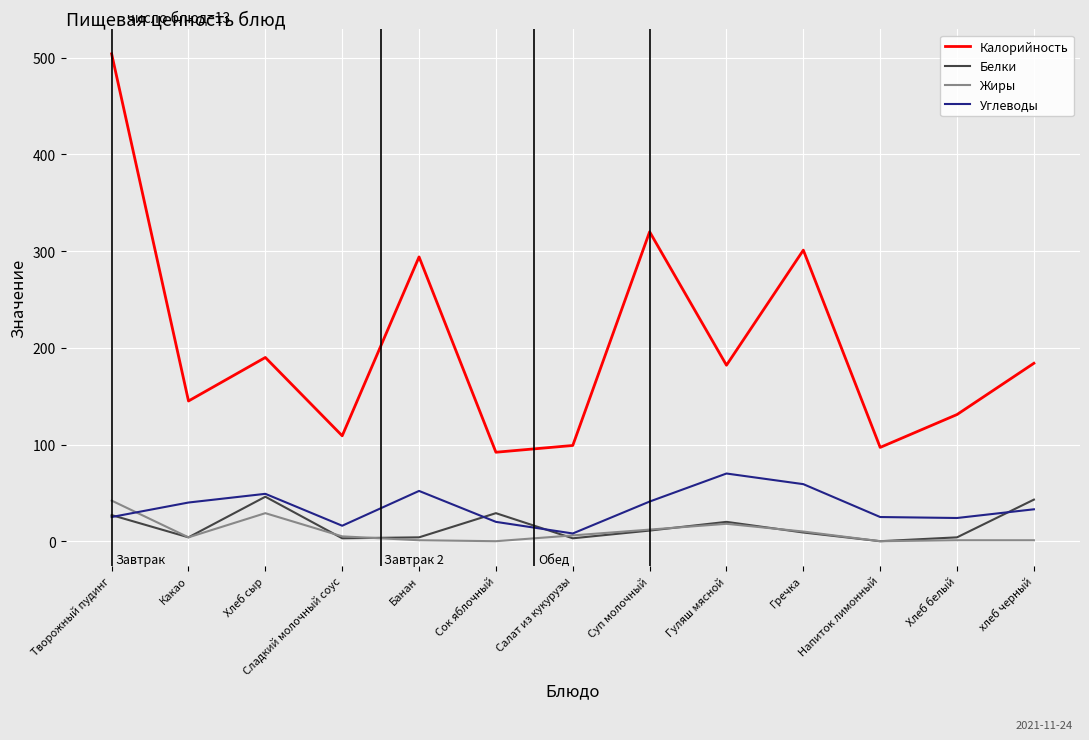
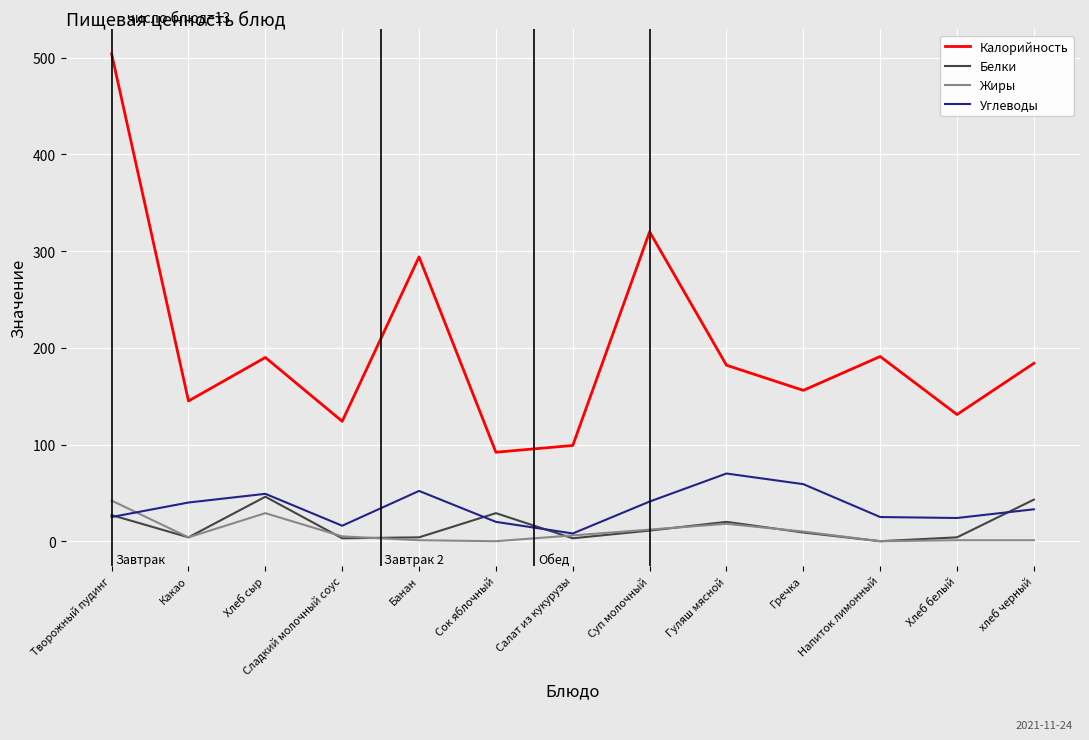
  {
    "Калорийность": {
      "Творожный пудинг": 500,
      "Какао": 150,
      "Хлеб сыр": 190,
-     "Сладкий молочный соус": 110,
+     "Сладкий молочный соус": 120,
      "Банан": 290,
      "Сок яблочный": 90,
      "Салат из кукурузы": 100,
      "Суп молочный": 320,
      "Гуляш мясной": 180,
-     "Гречка": 300,
-     "Напиток лимонный": 100,
+     "Гречка": 160,
+     "Напиток лимонный": 190,
      "Хлеб белый": 130,
      "хлеб черный": 180
    },
    "Белки": {
      "Хлеб сыр": 50,
      "Банан": 0,
      "Сок яблочный": 30,
      "Салат из кукурузы": 0,
      "Хлеб белый": 0,
      "хлеб черный": 40
    },
    "Жиры": {
      "Творожный пудинг": 40,
      "Хлеб сыр": 30,
      "Сок яблочный": 0,
      "Хлеб белый": 0,
      "хлеб черный": 0
    },
    "Углеводы": {
      "Какао": 40,
      "Хлеб сыр": 50,
      "Сладкий молочный соус": 20,
      "Банан": 50,
      "Сок яблочный": 20,
      "Суп молочный": 40,
      "Гуляш мясной": 70,
      "Гречка": 60,
      "Напиток лимонный": 30,
      "Хлеб белый": 20,
      "хлеб черный": 30
    }
  }
